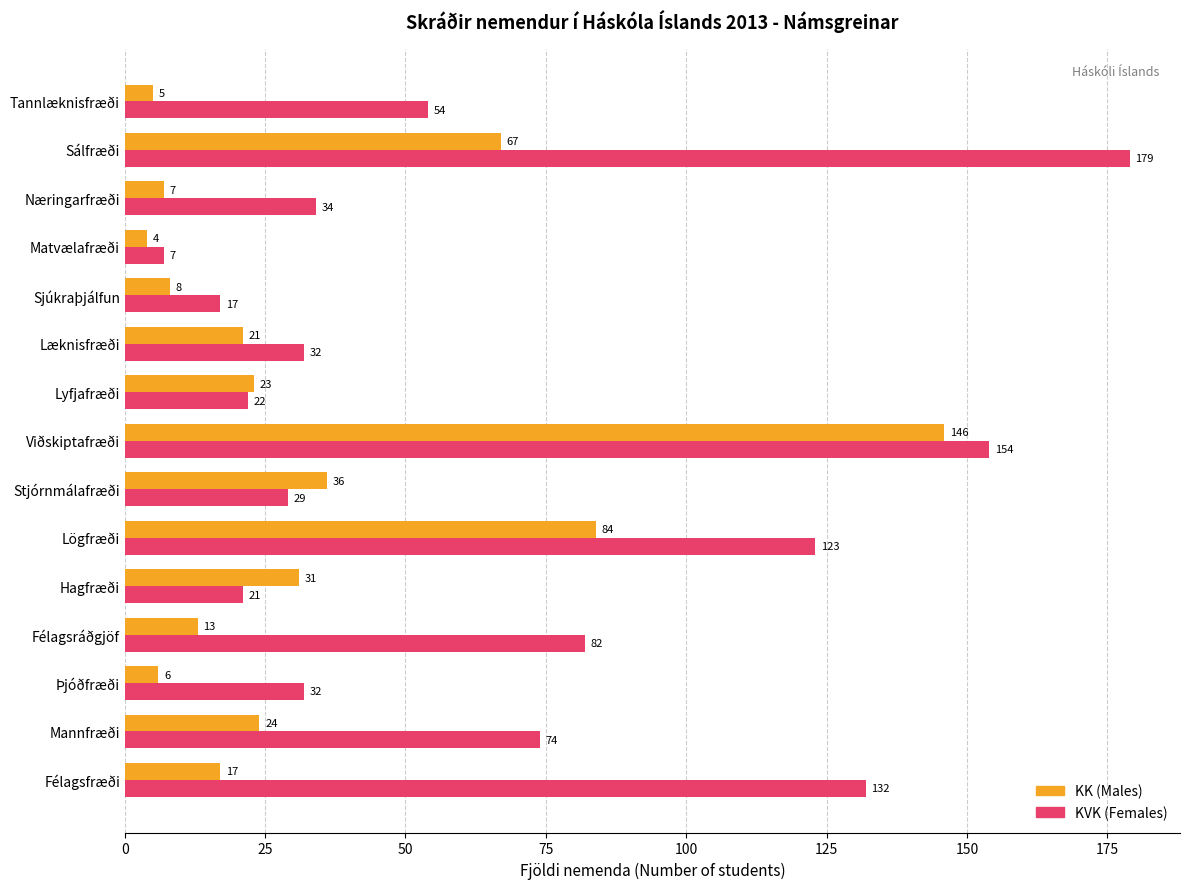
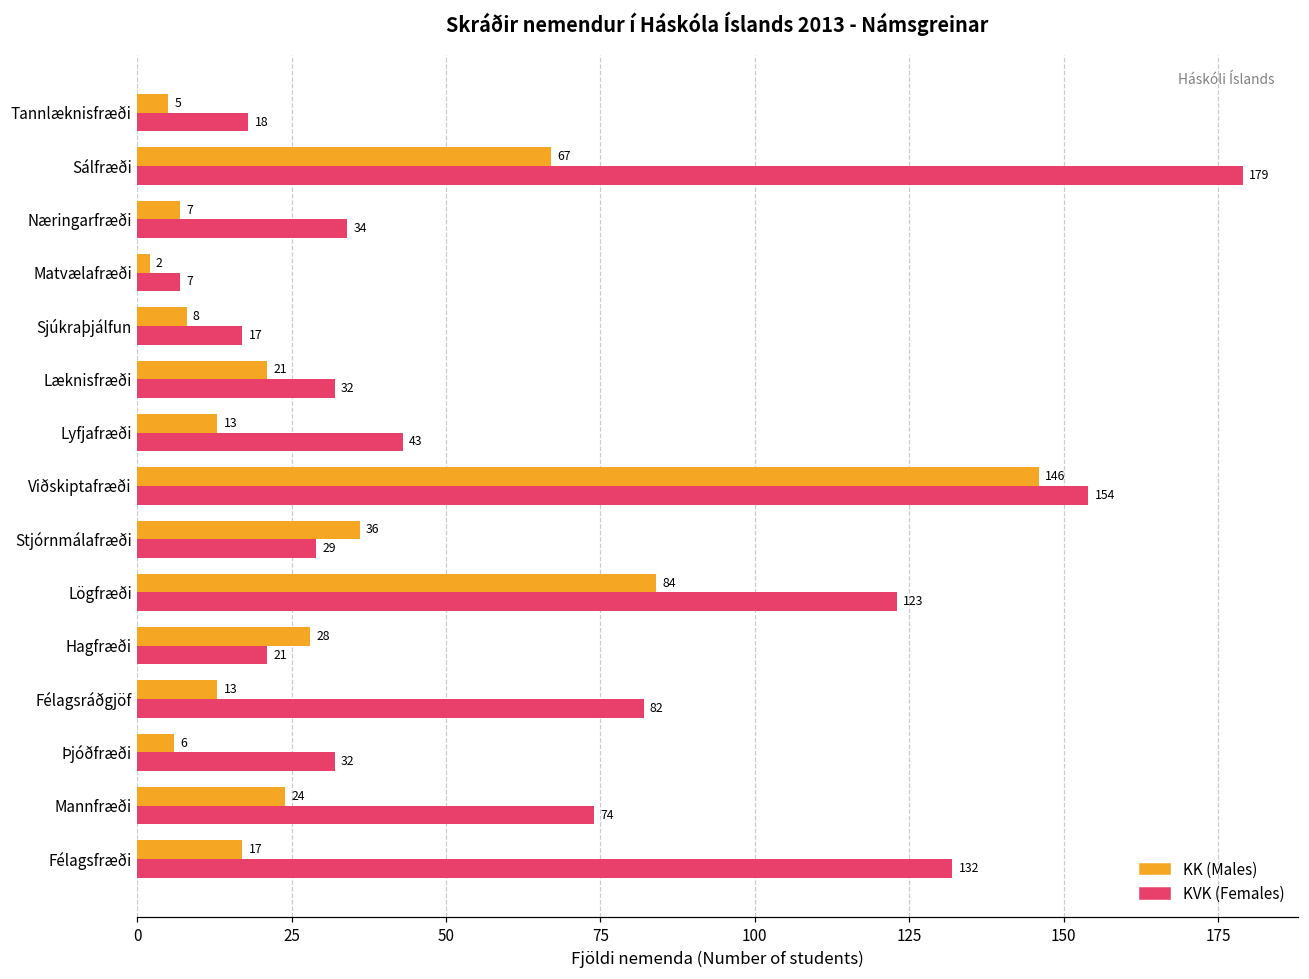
  {
    "KK (Males)": {
      "Tannlæknisfræði": 5,
      "Sálfræði": 67,
      "Næringarfræði": 7,
-     "Matvælafræði": 4,
+     "Matvælafræði": 2,
      "Sjúkraþjálfun": 8,
      "Læknisfræði": 21,
-     "Lyfjafræði": 23,
+     "Lyfjafræði": 13,
      "Viðskiptafræði": 146,
      "Stjórnmálafræði": 36,
      "Lögfræði": 84,
-     "Hagfræði": 31,
+     "Hagfræði": 28,
      "Félagsráðgjöf": 13,
      "Þjóðfræði": 6,
      "Mannfræði": 24,
      "Félagsfræði": 17
    },
    "KVK (Females)": {
-     "Tannlæknisfræði": 54,
+     "Tannlæknisfræði": 18,
      "Sálfræði": 179,
      "Næringarfræði": 34,
      "Matvælafræði": 7,
      "Sjúkraþjálfun": 17,
      "Læknisfræði": 32,
-     "Lyfjafræði": 22,
+     "Lyfjafræði": 43,
      "Viðskiptafræði": 154,
      "Stjórnmálafræði": 29,
      "Lögfræði": 123,
      "Hagfræði": 21,
      "Félagsráðgjöf": 82,
      "Þjóðfræði": 32,
      "Mannfræði": 74,
      "Félagsfræði": 132
    }
  }
